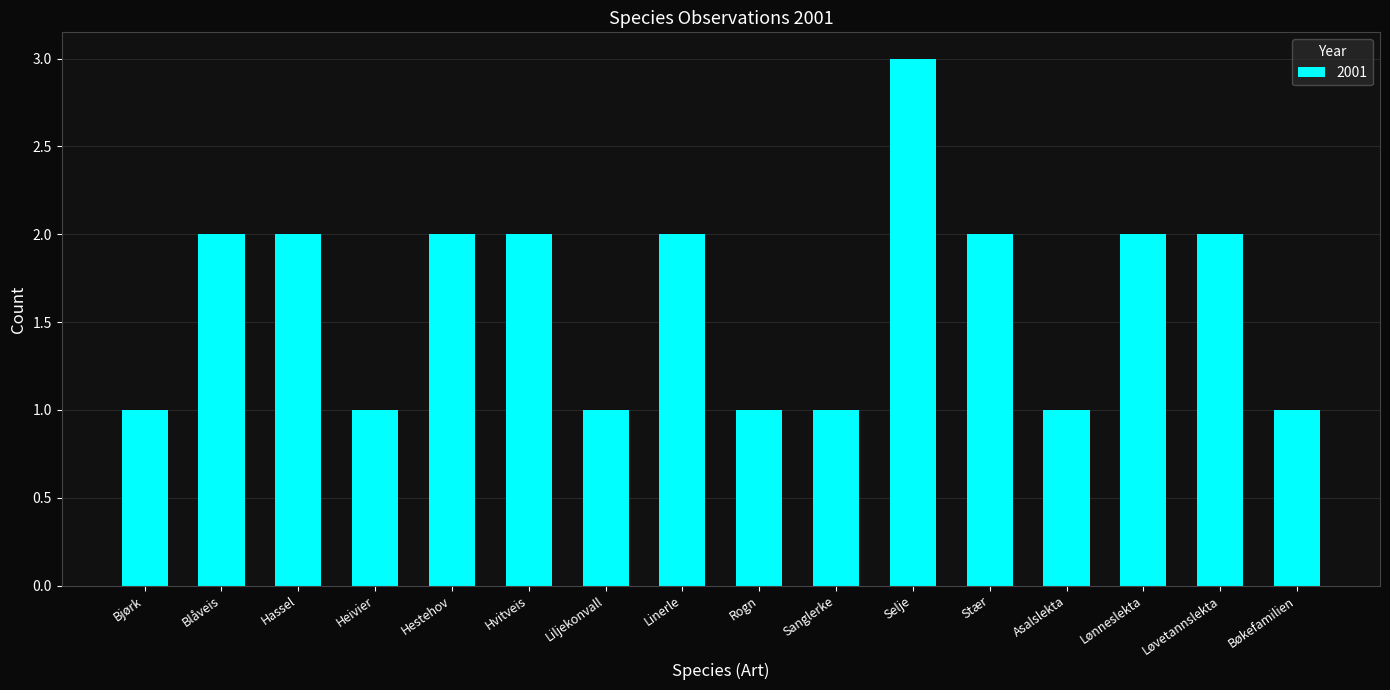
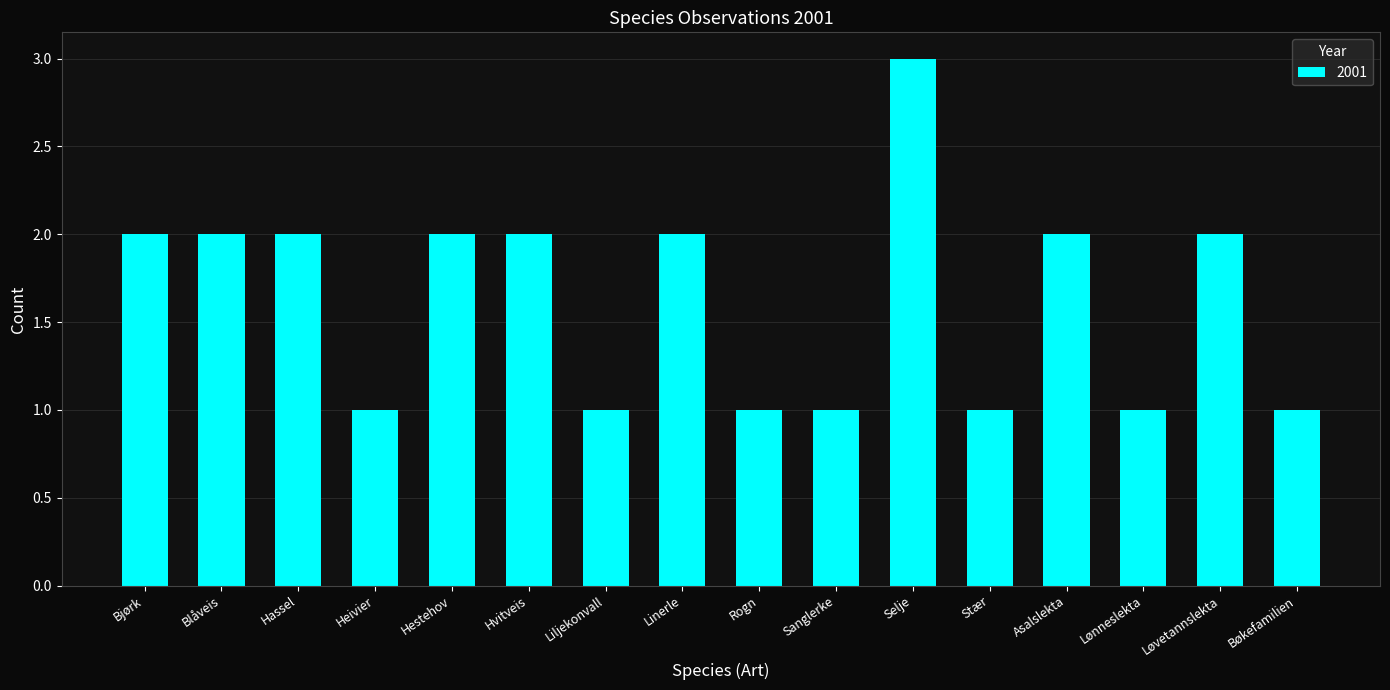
  {
-   "Bjørk": 1,
+   "Bjørk": 2,
    "Blåveis": 2,
    "Hassel": 2,
    "Heivier": 1,
    "Hestehov": 2,
    "Hvitveis": 2,
    "Liljekonvall": 1,
    "Linerle": 2,
    "Rogn": 1,
    "Sanglerke": 1,
    "Selje": 3,
-   "Stær": 2,
-   "Asalslekta": 1,
-   "Lønneslekta": 2,
+   "Stær": 1,
+   "Asalslekta": 2,
+   "Lønneslekta": 1,
    "Løvetannslekta": 2,
    "Bøkefamilien": 1
  }
